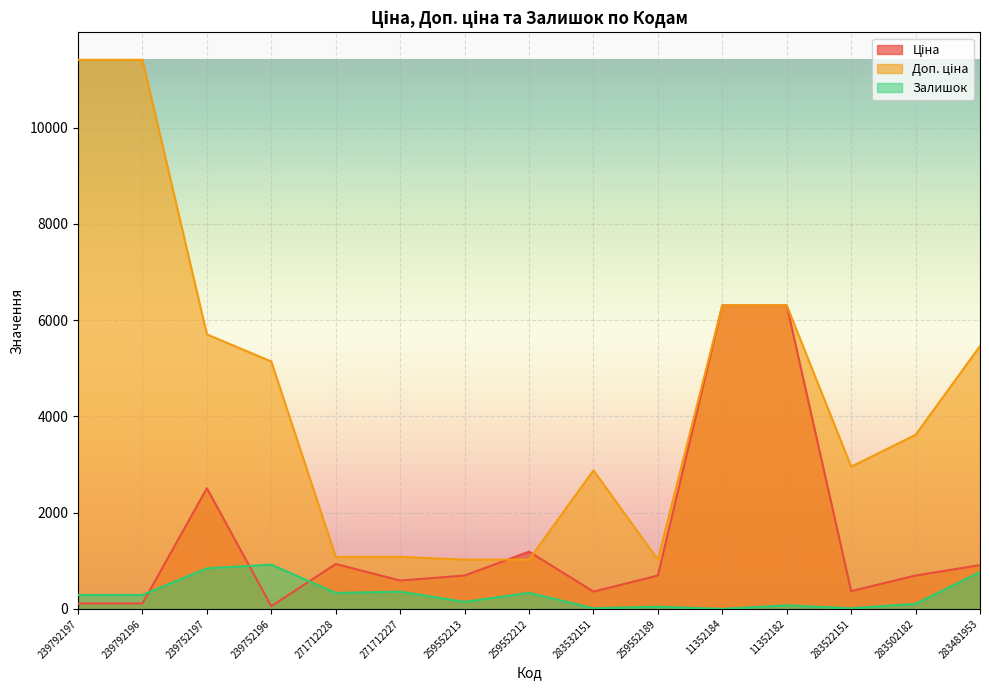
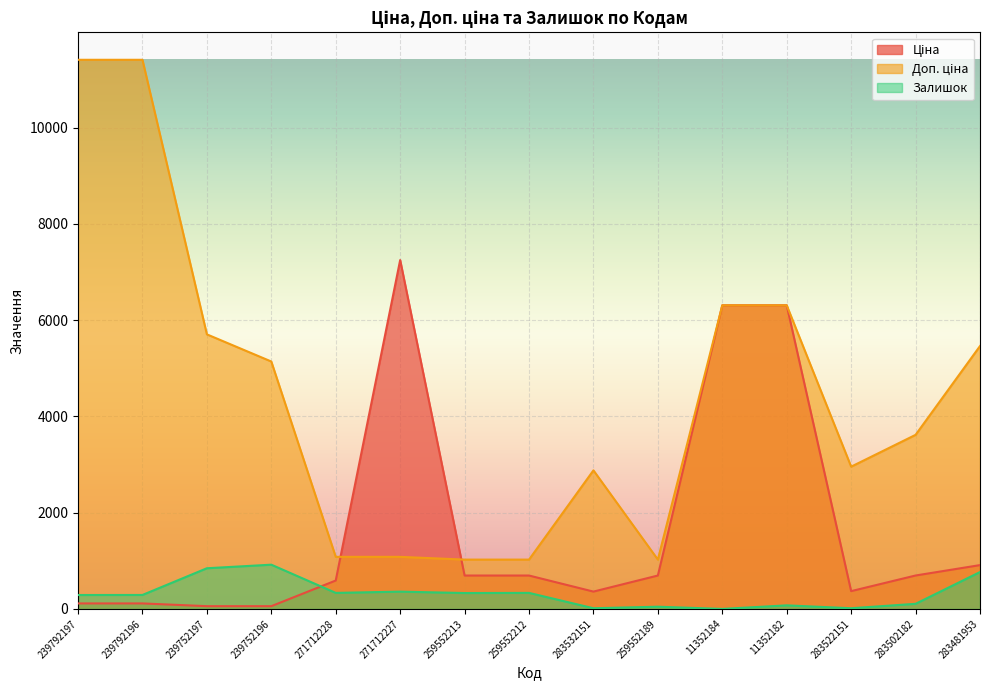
  {
    "Ціна": {
      "239792197": 100,
      "239792196": 100,
-     "239752197": 2500,
+     "239752197": 100,
      "239752196": 100,
-     "271712228": 900,
-     "271712227": 600,
+     "271712228": 600,
+     "271712227": 7200,
      "259552213": 700,
-     "259552212": 1200,
+     "259552212": 700,
      "283532151": 400,
      "259552189": 700,
      "283522151": 400,
      "283502182": 700,
      "283481953": 900
    },
    "Доп. ціна": {
      "239792197": 11400,
      "239792196": 11400,
      "239752197": 5700,
      "239752196": 5100,
      "271712228": 1100,
      "271712227": 1100,
      "259552213": 1000,
      "259552212": 1000,
      "283532151": 2900,
      "259552189": 1000,
      "283522151": 3000,
      "283502182": 3600,
      "283481953": 5500
    },
    "Залишок": {
      "239792197": 300,
      "239792196": 300,
      "239752197": 800,
      "239752196": 900,
      "271712228": 300,
      "271712227": 400,
-     "259552213": 100,
+     "259552213": 300,
      "259552212": 300,
      "283532151": 0,
      "259552189": 0,
      "11352184": 0,
      "11352182": 100,
      "283522151": 0,
      "283502182": 100,
      "283481953": 800
    }
  }
